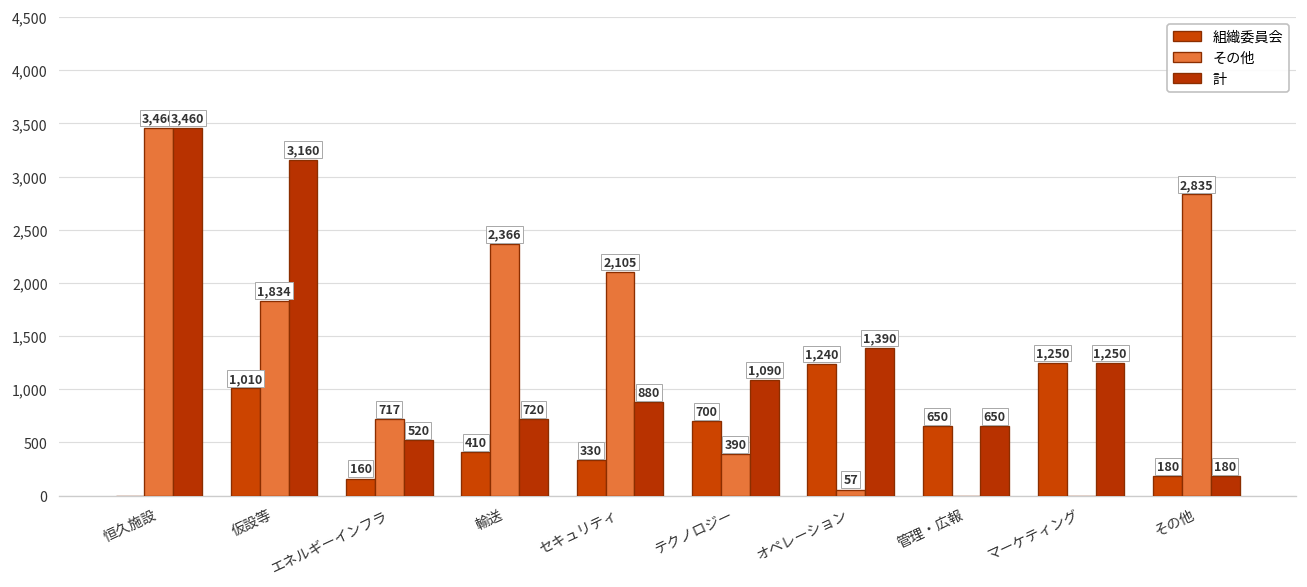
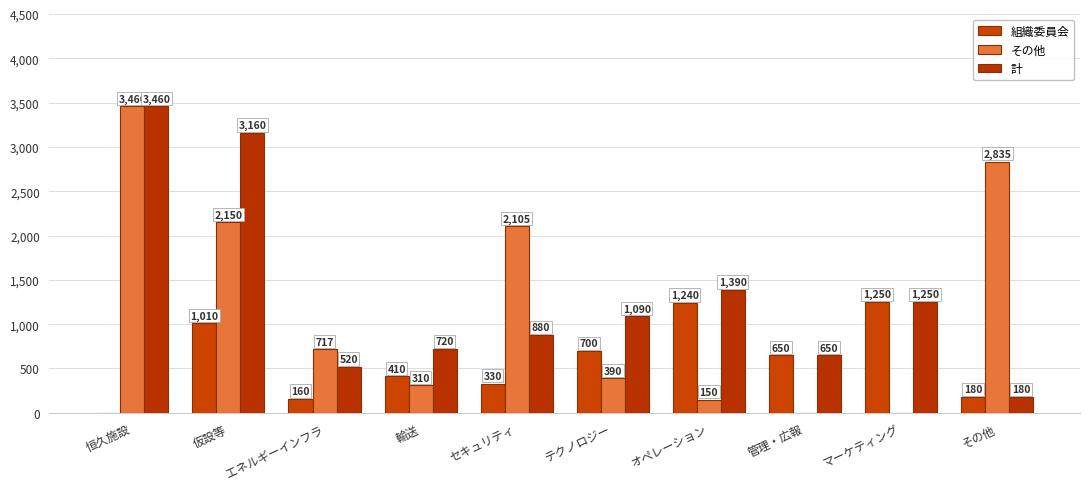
  {
    "その他": {
-     "仮設等": "1,834",
-     "輸送": "2,366",
-     "オペレーション": "57"
+     "仮設等": "2,150",
+     "輸送": "310",
+     "オペレーション": "150"
    }
  }
